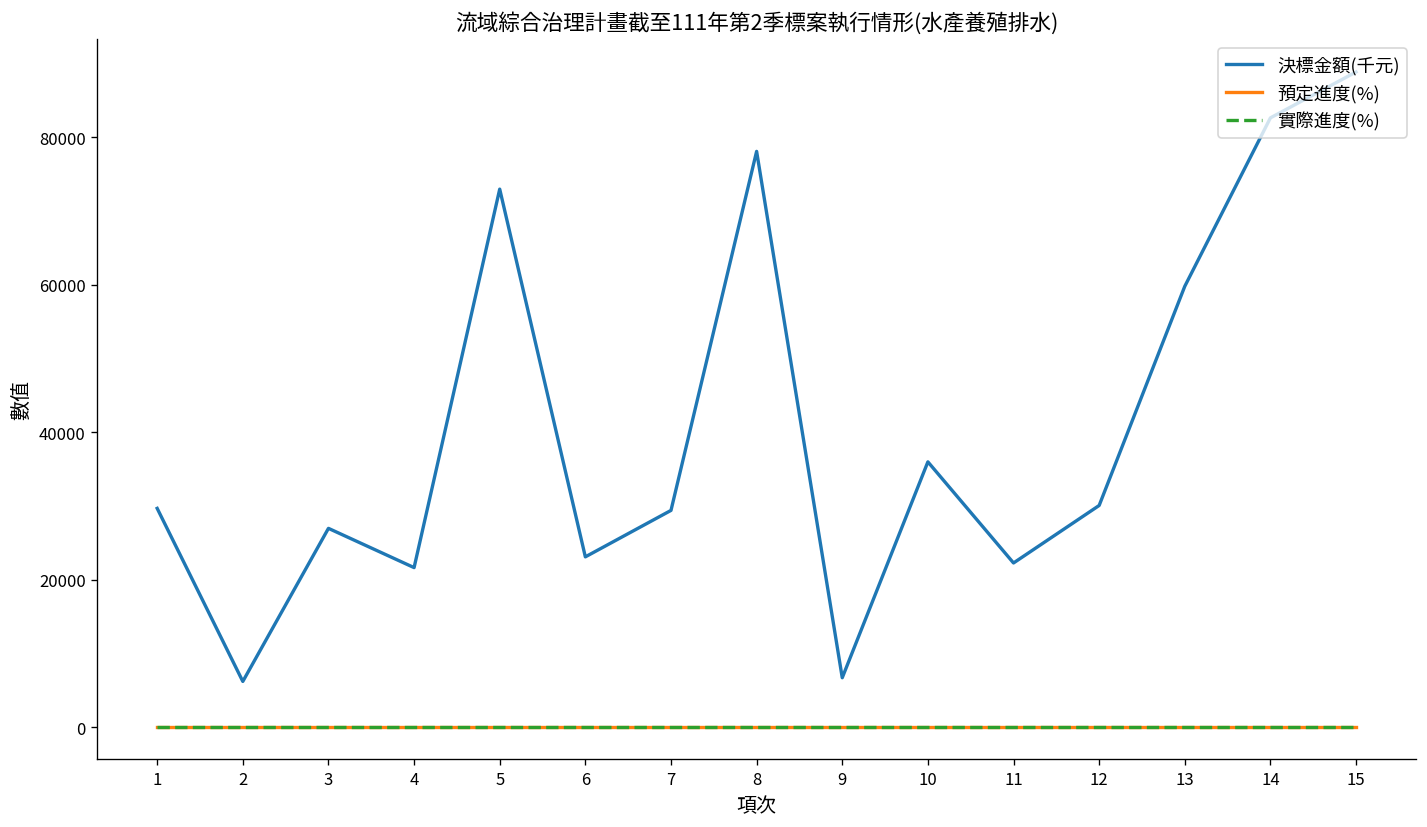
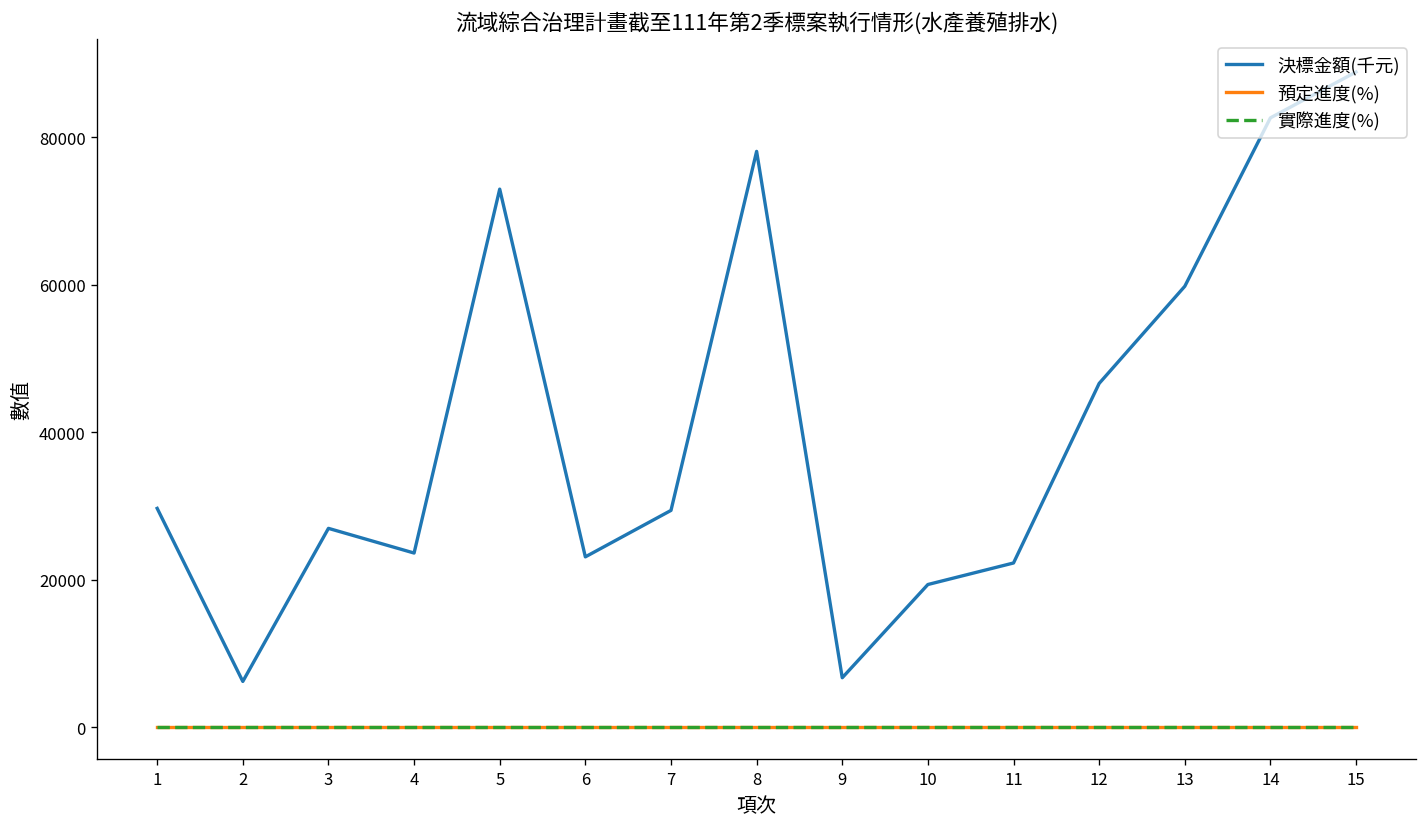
  {
    "決標金額(千元)": {
      "1": 30000,
      "2": 6000,
      "3": 27000,
-     "4": 22000,
+     "4": 24000,
      "5": 73000,
      "6": 23000,
      "7": 29000,
      "8": 78000,
      "9": 7000,
-     "10": 36000,
+     "10": 19000,
      "11": 22000,
-     "12": 30000,
+     "12": 47000,
      "13": 60000
    },
    "實際進度(%)": {
      "1": 0,
      "2": 0,
      "3": 0,
      "4": 0,
      "5": 0,
      "6": 0,
      "7": 0,
      "8": 0,
      "9": 0,
      "10": 0,
      "11": 0,
      "12": 0,
      "13": 0,
      "14": 0,
      "15": 0
    }
  }
